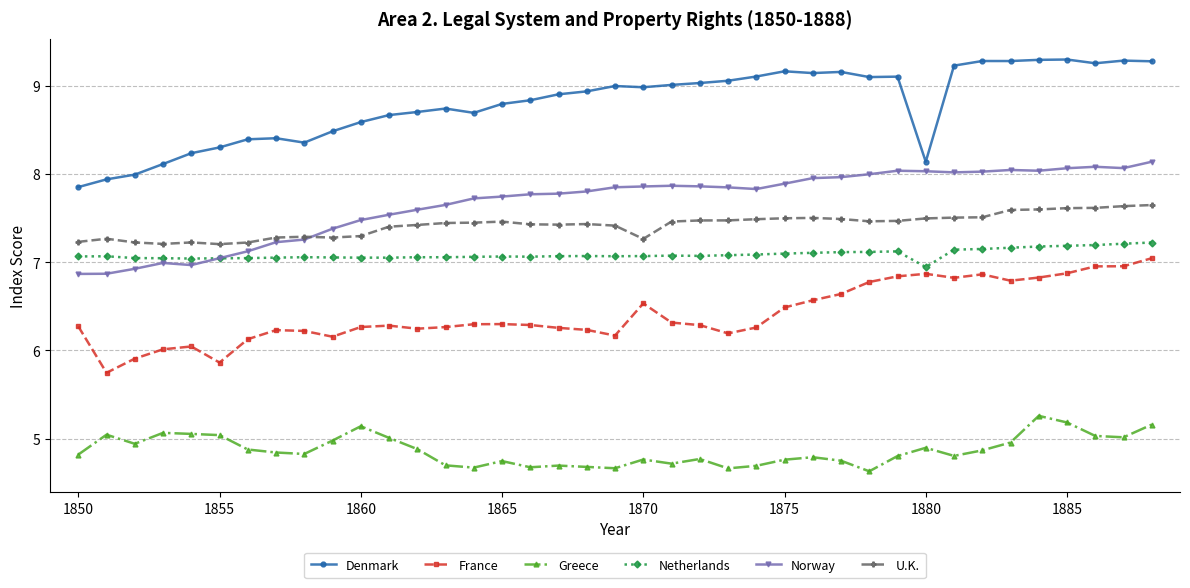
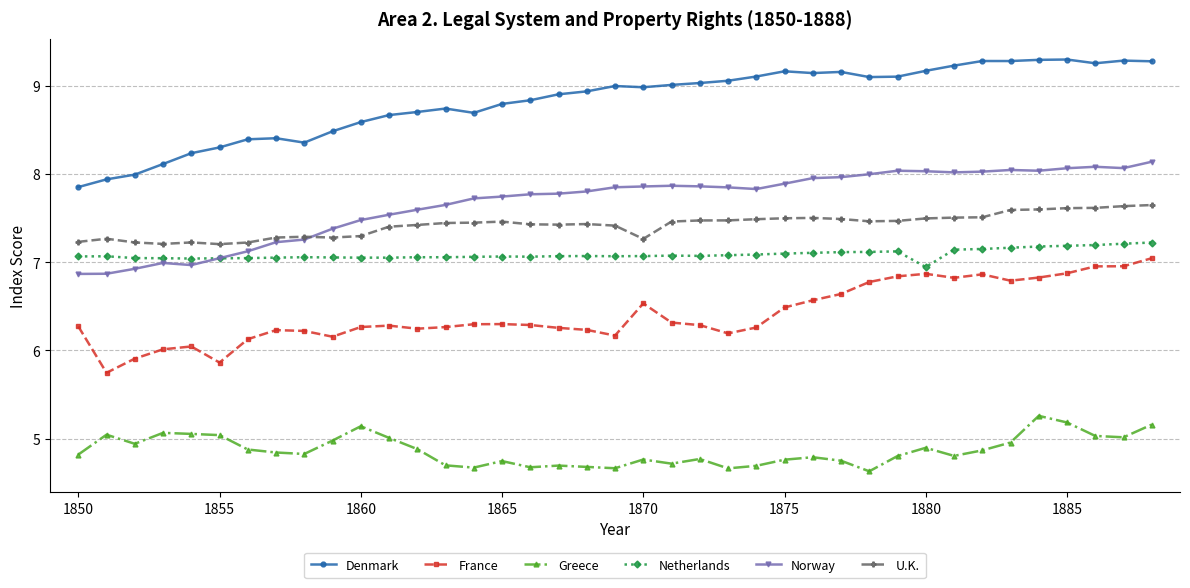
  {
    "Denmark": {
      "1850": 7.9,
      "1855": 8.3,
      "1860": 8.6,
      "1865": 8.8,
      "1870": 9.0,
      "1875": 9.2,
-     "1880": 8.1,
+     "1880": 9.2,
      "1885": 9.3
    },
    "France": {
      "1850": 6.3,
      "1855": 5.9,
      "1860": 6.3,
      "1865": 6.3,
      "1870": 6.5,
      "1875": 6.5,
      "1880": 6.9,
      "1885": 6.9
    },
    "Greece": {
      "1850": 4.8,
      "1855": 5.0,
      "1860": 5.1,
      "1865": 4.7,
      "1870": 4.8,
      "1875": 4.8,
      "1880": 4.9,
      "1885": 5.2
    },
    "Netherlands": {
      "1850": 7.1,
      "1860": 7.1,
      "1865": 7.1,
      "1870": 7.1,
      "1875": 7.1,
      "1880": 6.9,
      "1885": 7.2
    },
    "Norway": {
      "1850": 6.9,
      "1860": 7.5,
      "1865": 7.7,
      "1870": 7.9,
      "1875": 7.9,
      "1880": 8.0,
      "1885": 8.1
    },
    "U.K.": {
      "1850": 7.2,
      "1855": 7.2,
      "1860": 7.3,
      "1865": 7.5,
      "1870": 7.3,
      "1875": 7.5,
      "1880": 7.5,
      "1885": 7.6
    }
  }
